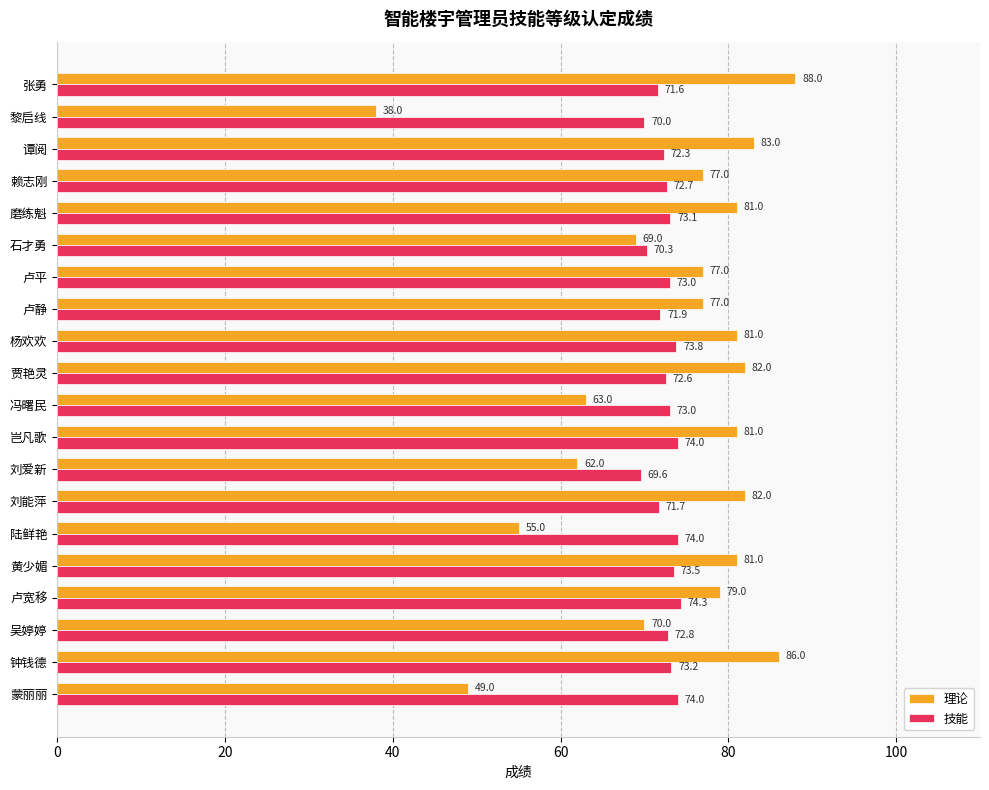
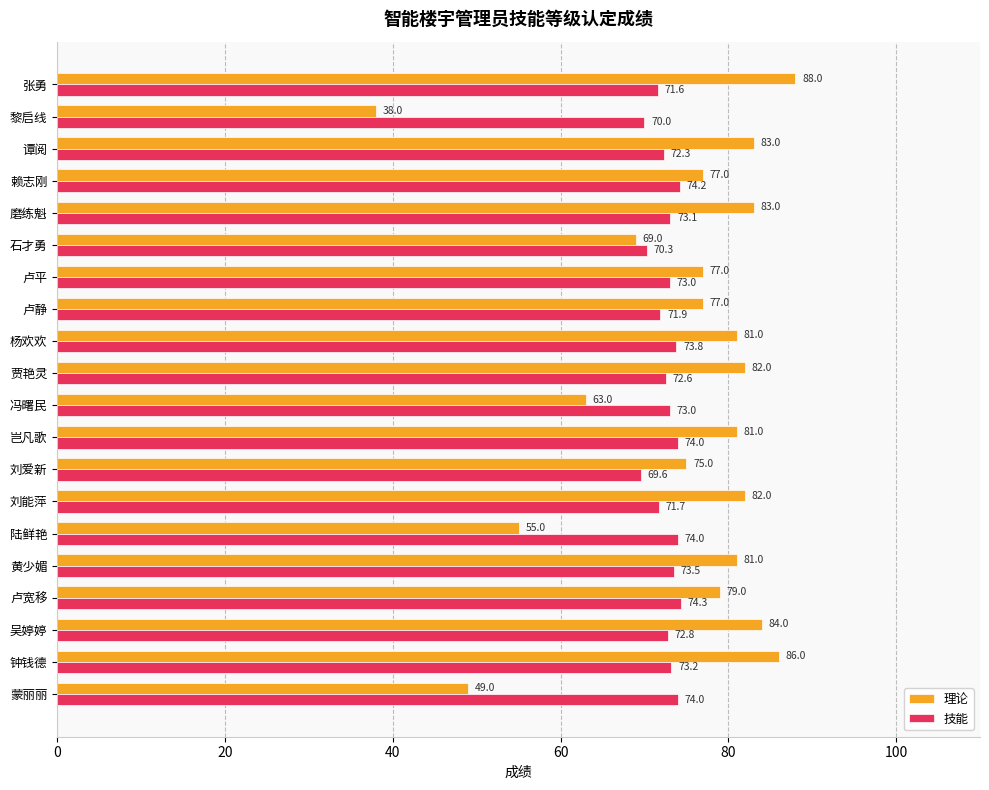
  {
    "理论": {
      "张勇": 88.0,
      "黎启线": 38.0,
      "谭阅": 83.0,
      "赖志刚": 77.0,
-     "磨练魁": 81.0,
+     "磨练魁": 83.0,
      "石才勇": 69.0,
      "卢平": 77.0,
      "卢静": 77.0,
      "杨欢欢": 81.0,
      "贾艳灵": 82.0,
      "冯曙民": 63.0,
      "岂凡歌": 81.0,
-     "刘爱新": 62.0,
+     "刘爱新": 75.0,
      "刘能萍": 82.0,
      "陆鲜艳": 55.0,
      "黄少媚": 81.0,
      "卢宽移": 79.0,
-     "吴婷婷": 70.0,
+     "吴婷婷": 84.0,
      "钟钱德": 86.0,
      "蒙丽丽": 49.0
    },
    "技能": {
      "张勇": 71.6,
      "黎启线": 70.0,
      "谭阅": 72.3,
-     "赖志刚": 72.7,
+     "赖志刚": 74.2,
      "磨练魁": 73.1,
      "石才勇": 70.3,
      "卢平": 73.0,
      "卢静": 71.9,
      "杨欢欢": 73.8,
      "贾艳灵": 72.6,
      "冯曙民": 73.0,
      "岂凡歌": 74.0,
      "刘爱新": 69.6,
      "刘能萍": 71.7,
      "陆鲜艳": 74.0,
      "黄少媚": 73.5,
      "卢宽移": 74.3,
      "吴婷婷": 72.8,
      "钟钱德": 73.2,
      "蒙丽丽": 74.0
    }
  }
